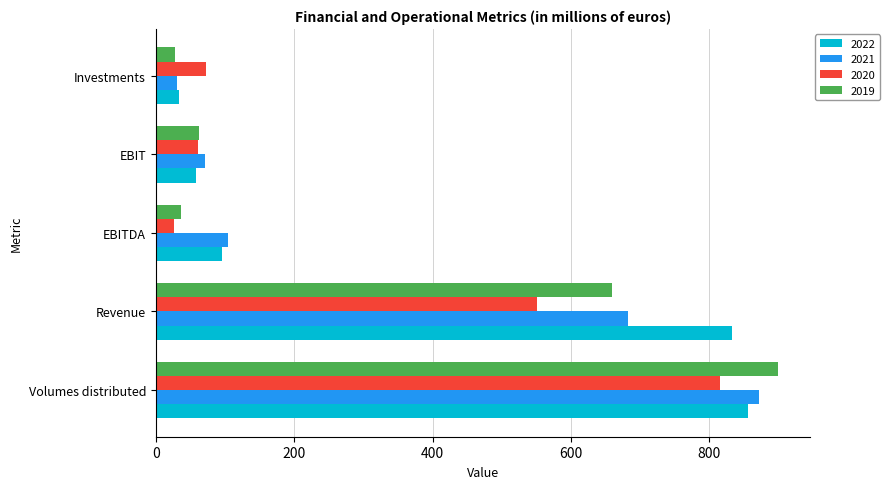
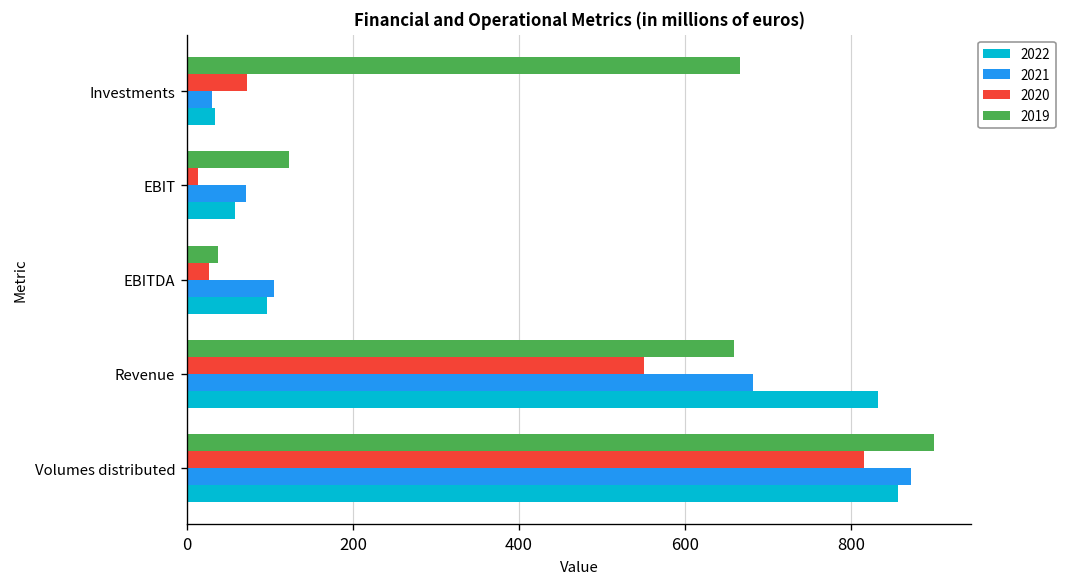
  {
    "2020": {
      "Investments": 70,
-     "EBIT": 60,
+     "EBIT": 10,
      "EBITDA": 30,
      "Revenue": 550,
      "Volumes distributed": 820
    },
    "2019": {
-     "Investments": 30,
-     "EBIT": 60,
+     "Investments": 670,
+     "EBIT": 120,
      "EBITDA": 40,
      "Revenue": 660,
      "Volumes distributed": 900
    }
  }
